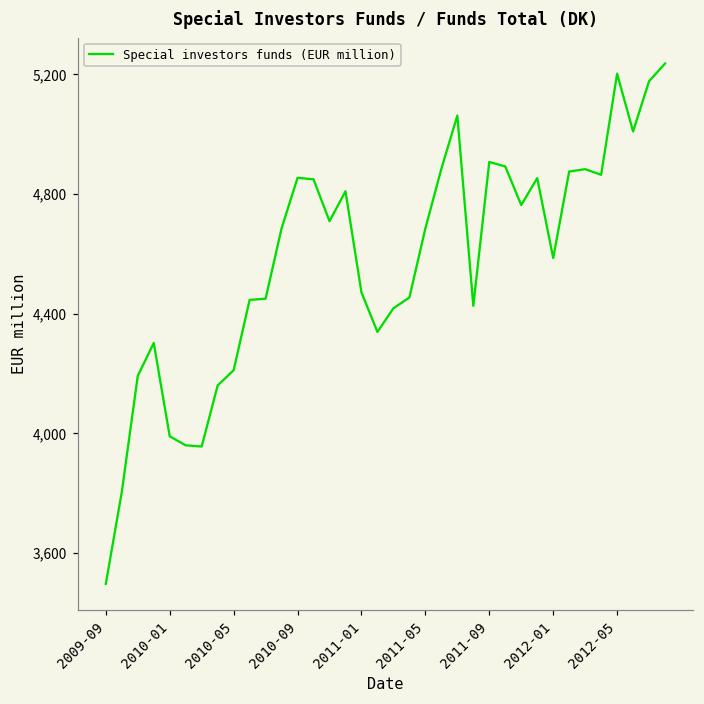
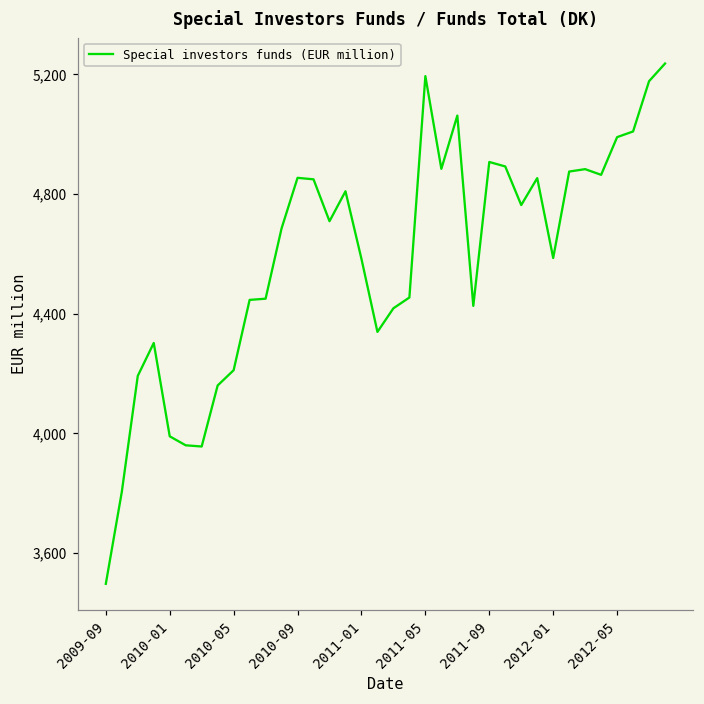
  {
    "2009-09": "3,500",
    "2010-01": "3,990",
    "2010-05": "4,210",
    "2010-09": "4,850",
-   "2011-01": "4,470",
-   "2011-05": "4,690",
+   "2011-01": "4,580",
+   "2011-05": "5,190",
    "2011-09": "4,910",
    "2012-01": "4,590",
-   "2012-05": "5,200"
+   "2012-05": "4,990"
  }
